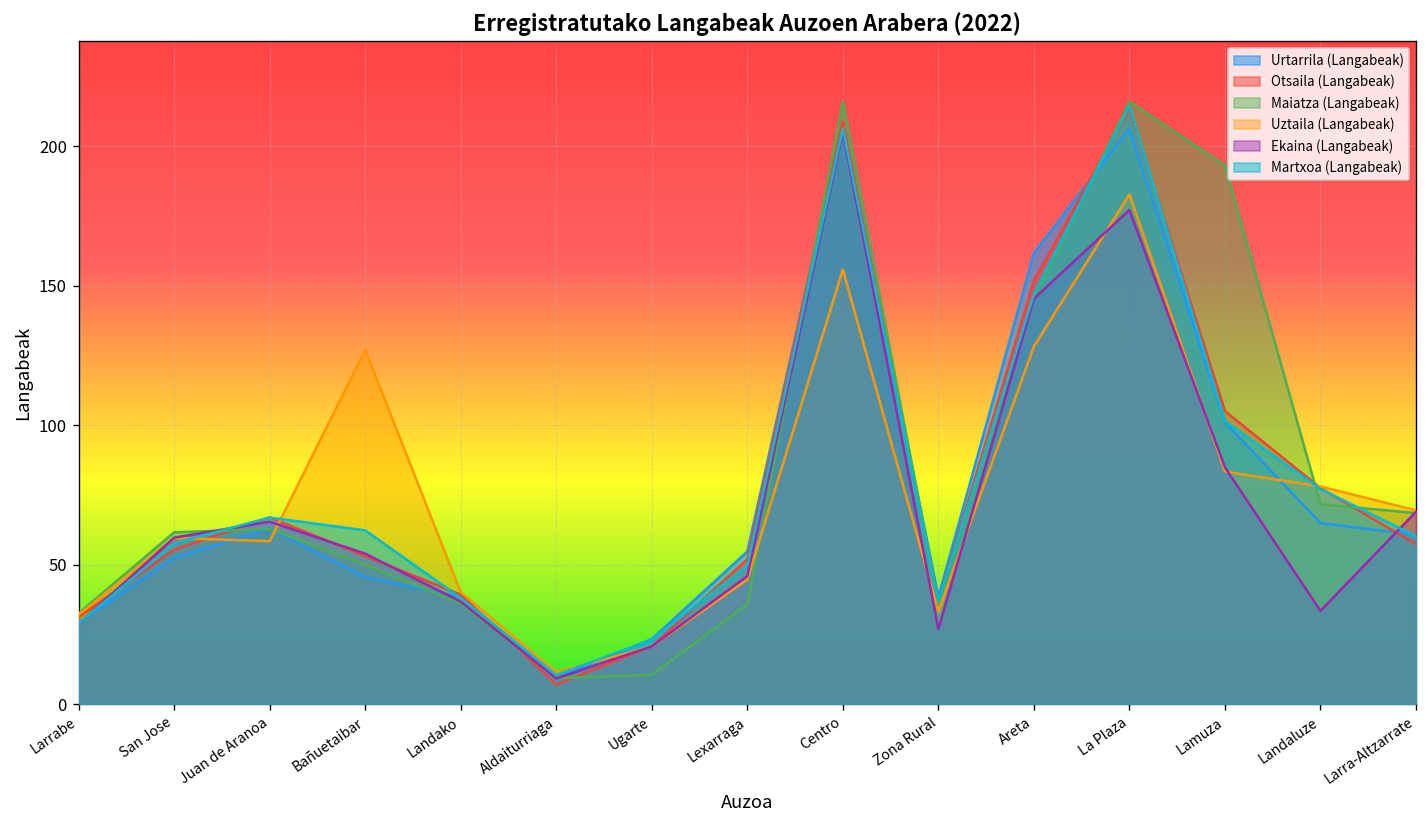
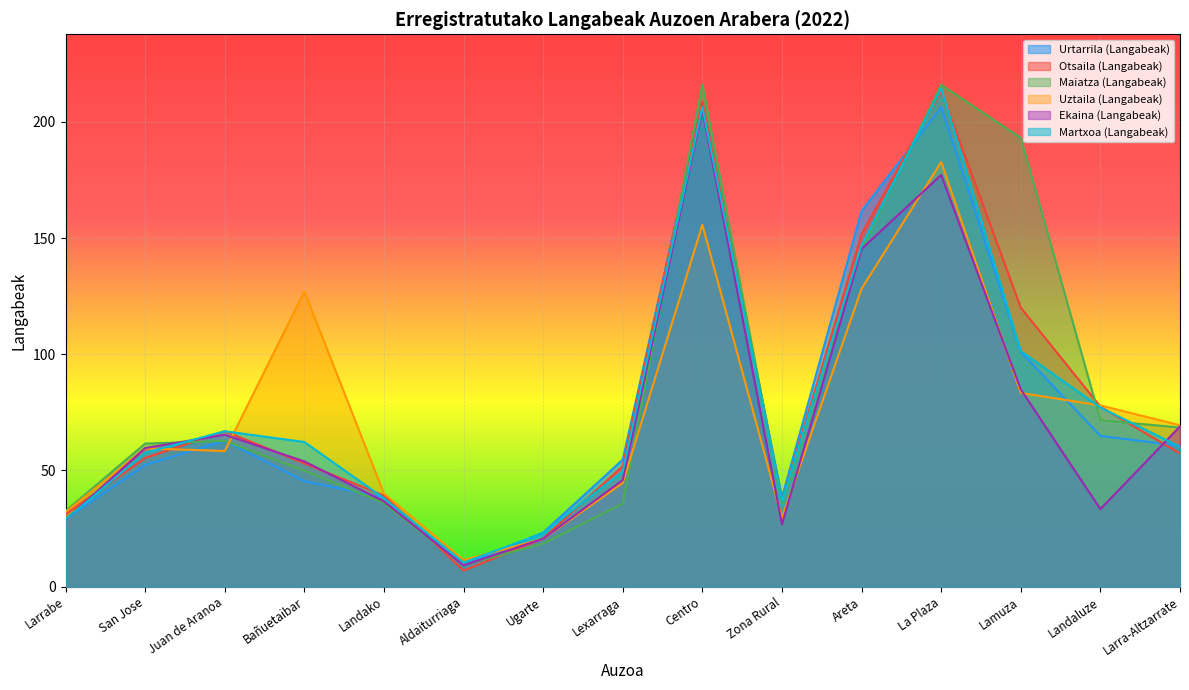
  {
    "Otsaila (Langabeak)": {
      "San Jose": 55,
      "Aldaiturriaga": 7,
      "Lexarraga": 52,
      "Areta": 152,
      "La Plaza": 213,
-     "Lamuza": 105,
+     "Lamuza": 120,
      "Larra-Altzarrate": 57
    },
    "Maiatza (Langabeak)": {
      "San Jose": 62,
      "Bañuetaibar": 50,
-     "Ugarte": 10,
+     "Ugarte": 19,
      "Lexarraga": 36,
      "Centro": 216,
      "La Plaza": 216,
      "Lamuza": 193,
      "Landaluze": 72
    },
    "Uztaila (Langabeak)": {
      "Juan de Aranoa": 58,
      "Bañuetaibar": 127,
      "Lexarraga": 45,
      "Centro": 156,
-     "Zona Rural": 33,
+     "Zona Rural": 30,
      "Areta": 128,
      "La Plaza": 183,
      "Lamuza": 83
    },
    "Ekaina (Langabeak)": {
      "Juan de Aranoa": 65,
      "Lexarraga": 46,
      "Zona Rural": 27,
      "La Plaza": 177,
      "Lamuza": 85,
      "Landaluze": 33
    }
  }
